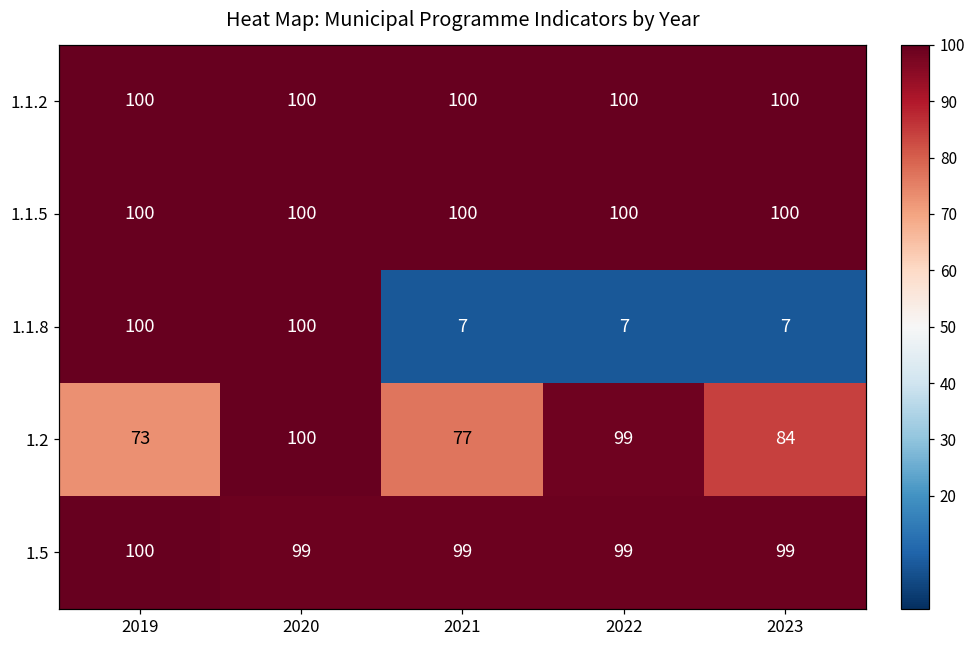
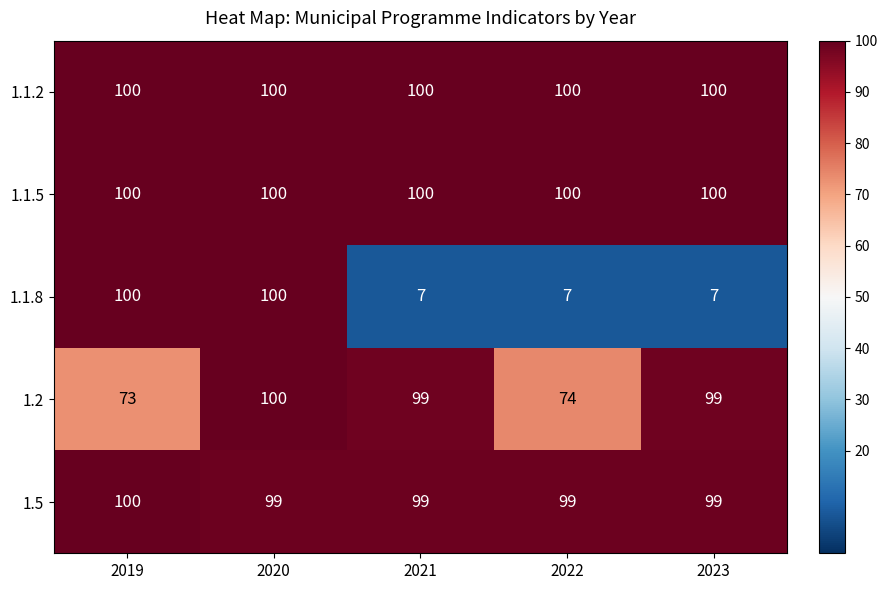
  {
    "1.1.2": {
      "2019": 100,
      "2020": 100,
      "2021": 100,
      "2022": 100,
      "2023": 100
    },
    "1.1.5": {
      "2019": 100,
      "2020": 100,
      "2021": 100,
      "2022": 100,
      "2023": 100
    },
    "1.1.8": {
      "2019": 100,
      "2020": 100,
      "2021": 7,
      "2022": 7,
      "2023": 7
    },
    "1.2": {
      "2019": 73,
      "2020": 100,
-     "2021": 77,
-     "2022": 99,
-     "2023": 84
+     "2021": 99,
+     "2022": 74,
+     "2023": 99
    },
    "1.5": {
      "2019": 100,
      "2020": 99,
      "2021": 99,
      "2022": 99,
      "2023": 99
    }
  }
